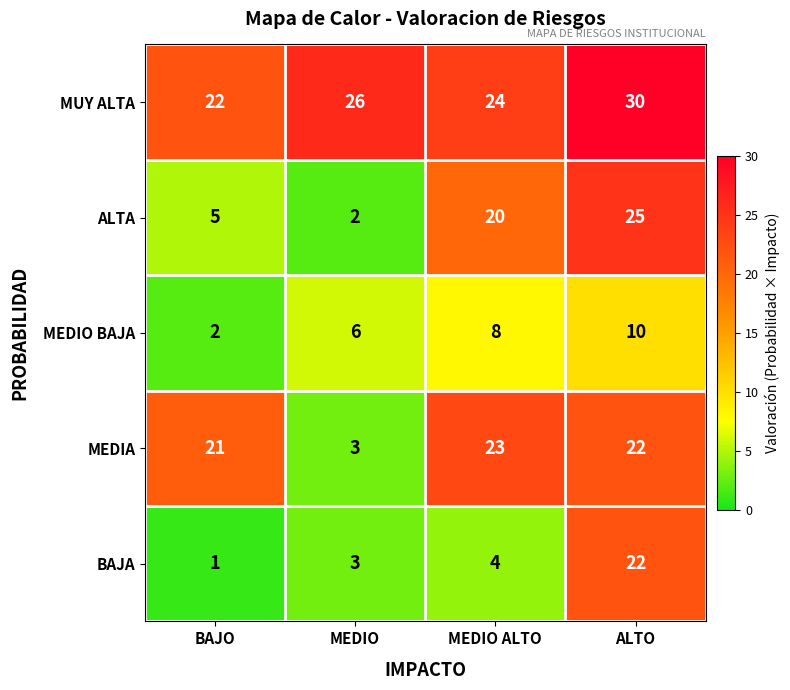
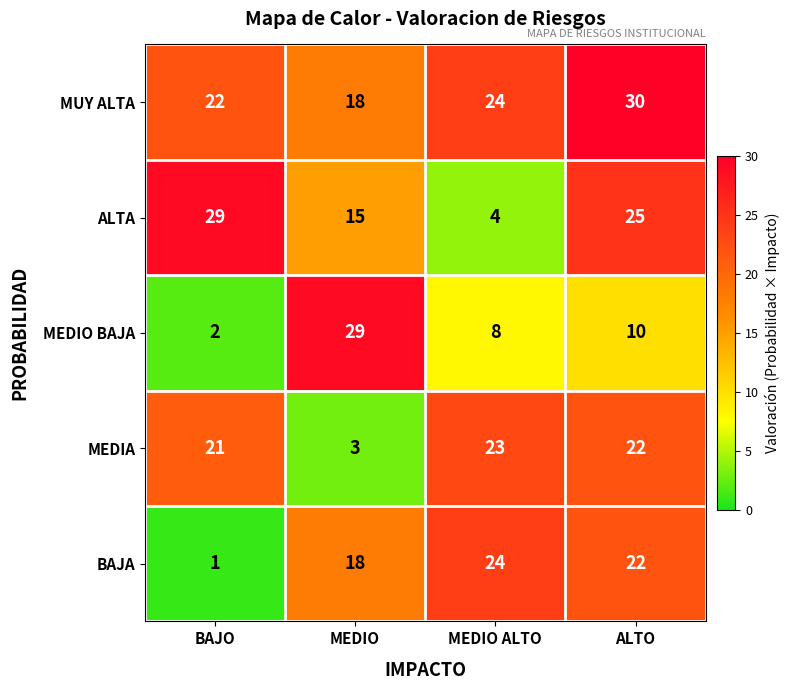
  {
    "MUY ALTA": {
      "BAJO": 22,
-     "MEDIO": 26,
+     "MEDIO": 18,
      "MEDIO ALTO": 24,
      "ALTO": 30
    },
    "ALTA": {
-     "BAJO": 5,
-     "MEDIO": 2,
-     "MEDIO ALTO": 20,
+     "BAJO": 29,
+     "MEDIO": 15,
+     "MEDIO ALTO": 4,
      "ALTO": 25
    },
    "MEDIO BAJA": {
      "BAJO": 2,
-     "MEDIO": 6,
+     "MEDIO": 29,
      "MEDIO ALTO": 8,
      "ALTO": 10
    },
    "MEDIA": {
      "BAJO": 21,
      "MEDIO": 3,
      "MEDIO ALTO": 23,
      "ALTO": 22
    },
    "BAJA": {
      "BAJO": 1,
-     "MEDIO": 3,
-     "MEDIO ALTO": 4,
+     "MEDIO": 18,
+     "MEDIO ALTO": 24,
      "ALTO": 22
    }
  }
